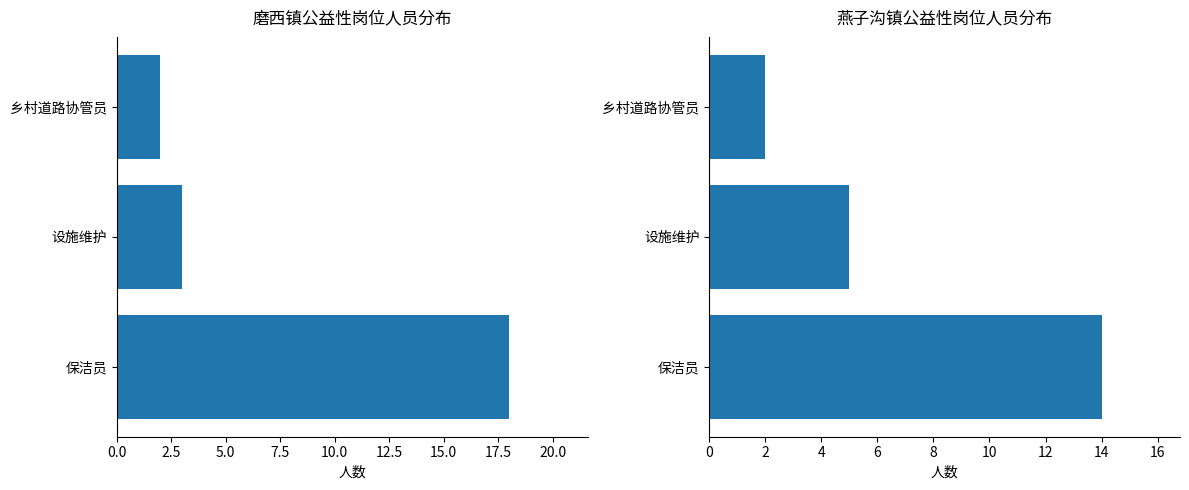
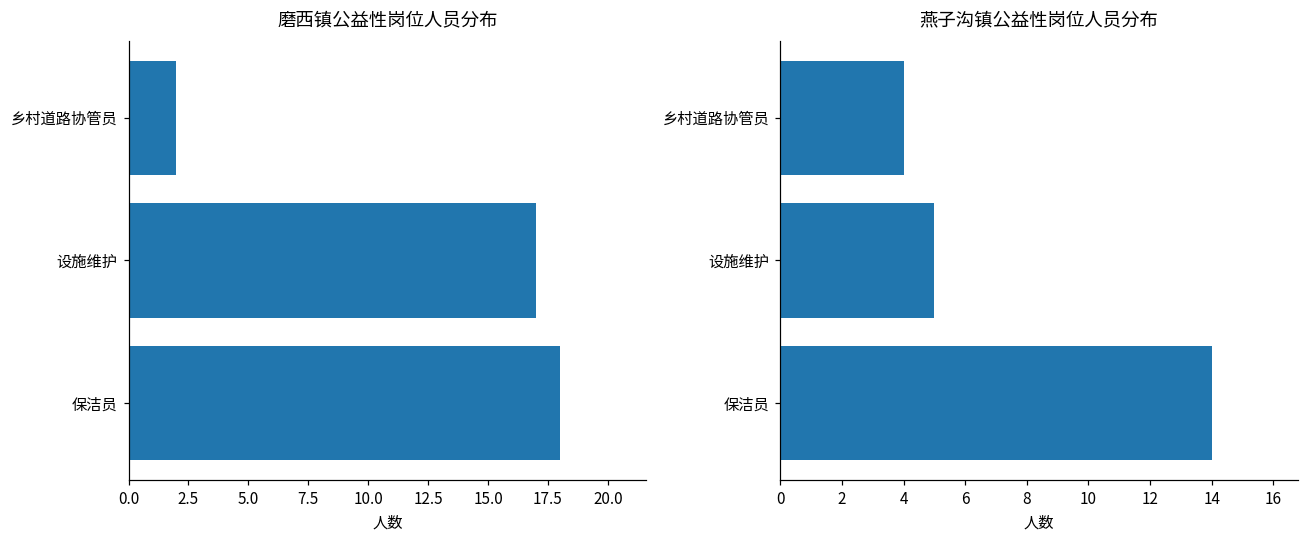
  {
    "磨西镇公益性岗位人员分布": {
      "乡村道路协管员": 2,
-     "设施维护": 3,
+     "设施维护": 17,
      "保洁员": 18
    },
    "燕子沟镇公益性岗位人员分布": {
-     "乡村道路协管员": 2,
+     "乡村道路协管员": 4,
      "设施维护": 5,
      "保洁员": 14
    }
  }
